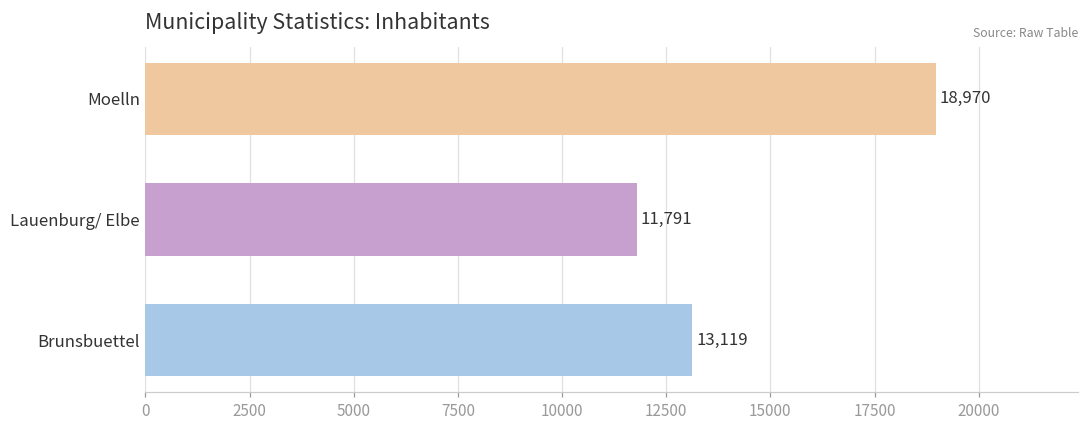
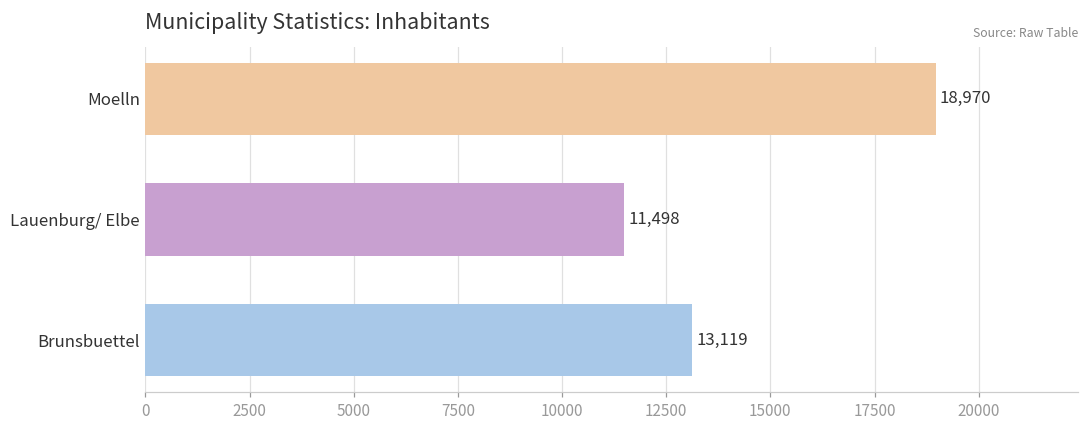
  {
    "Moelln": "18,970",
-   "Lauenburg/ Elbe": "11,791",
+   "Lauenburg/ Elbe": "11,498",
    "Brunsbuettel": "13,119"
  }
